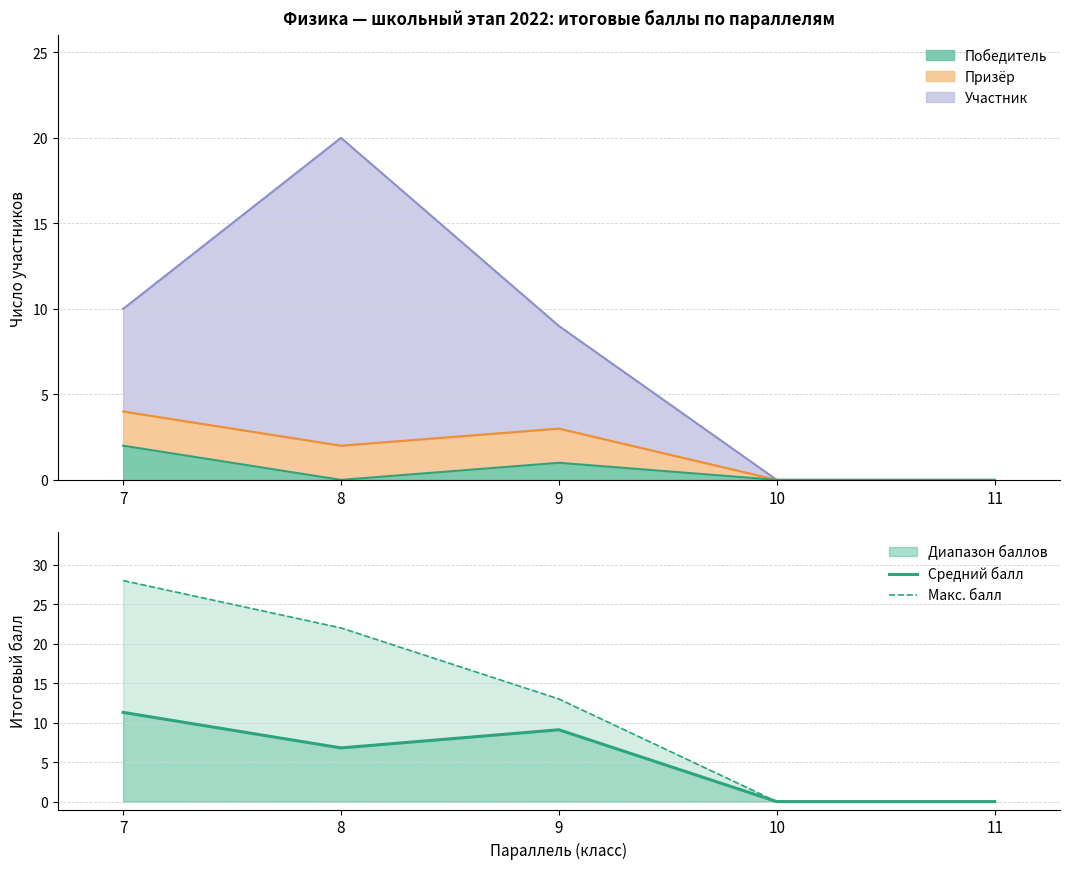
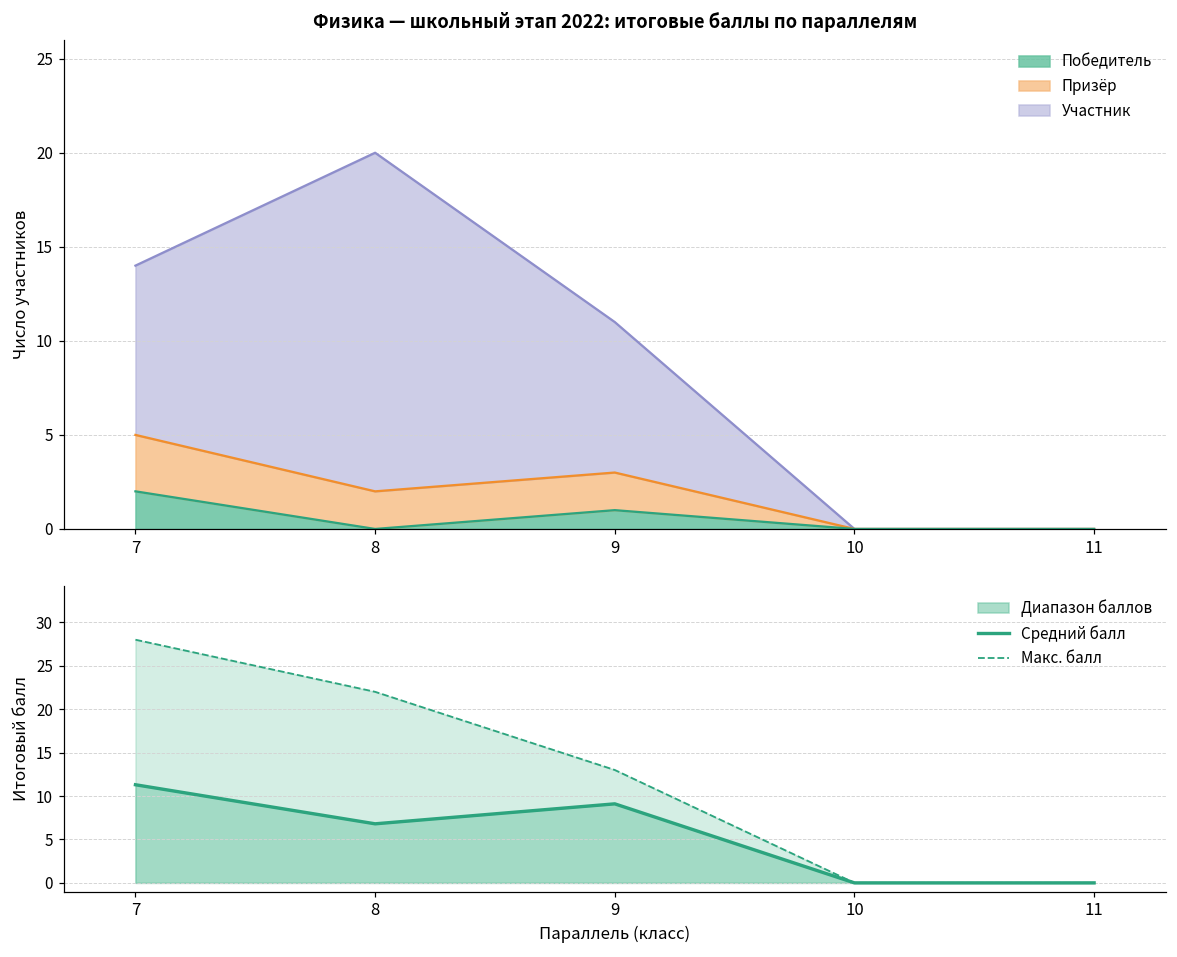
  {
    "Физика — школьный этап 2022: итоговые баллы по параллелям": {
      "Победитель": {
        "7": 2,
        "8": 0,
        "9": 1
      },
      "Призёр": {
-       "7": 2,
+       "7": 3,
        "8": 2,
        "9": 2
      },
      "Участник": {
-       "7": 6,
+       "7": 9,
        "8": 18,
-       "9": 6
+       "9": 8
      }
    }
  }
